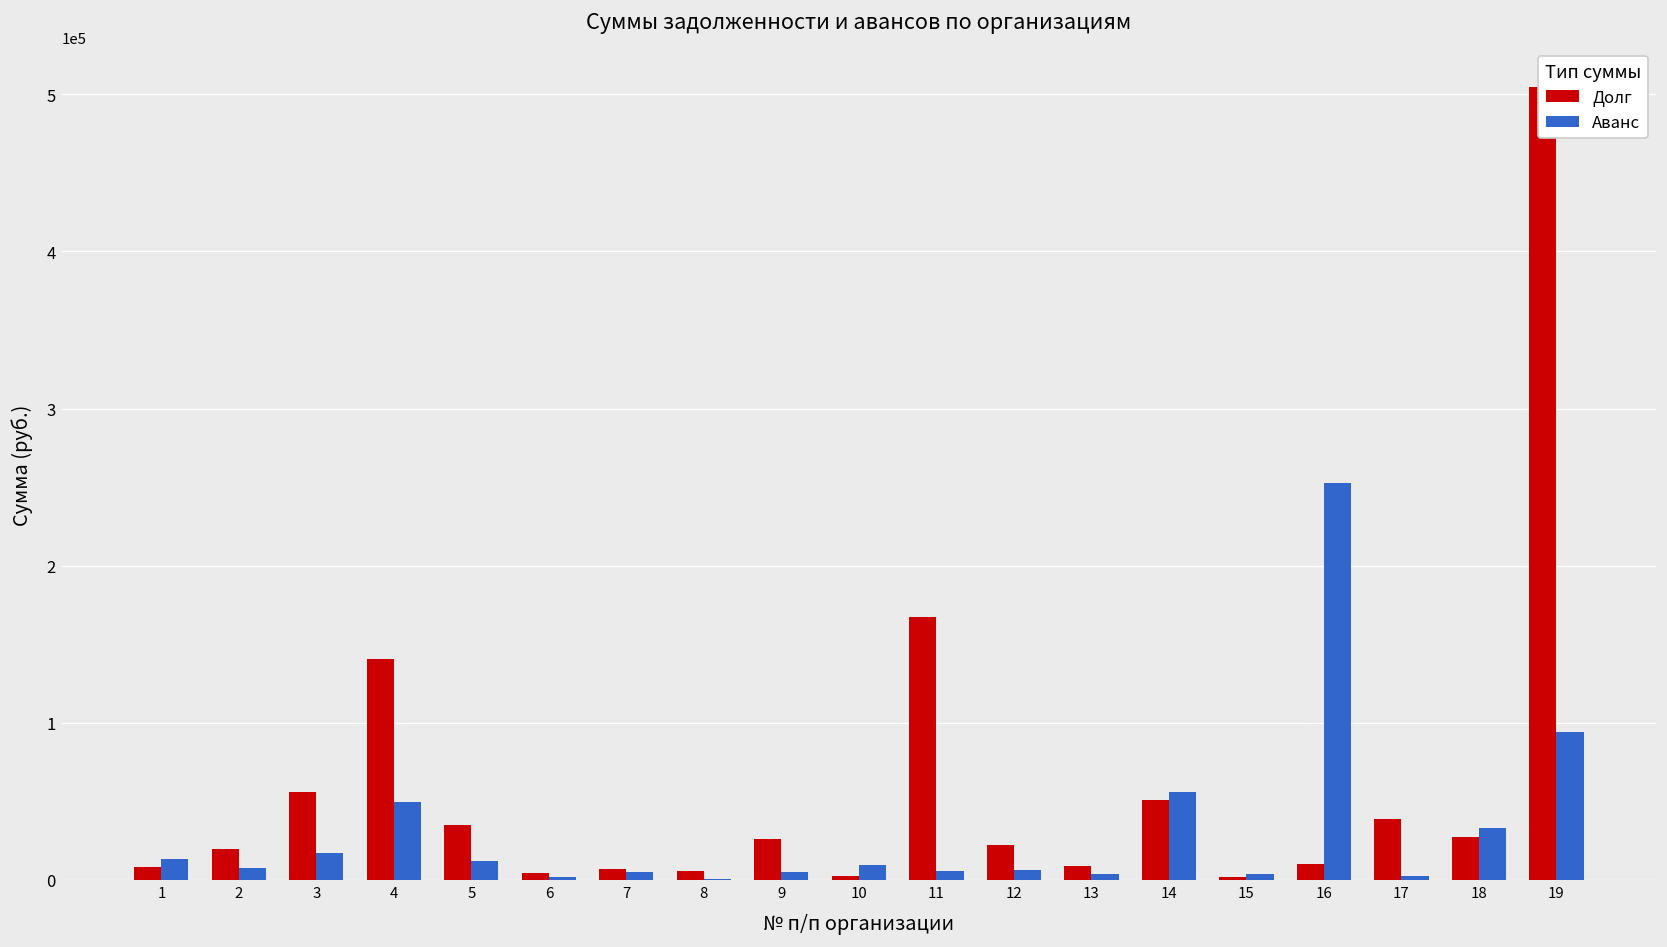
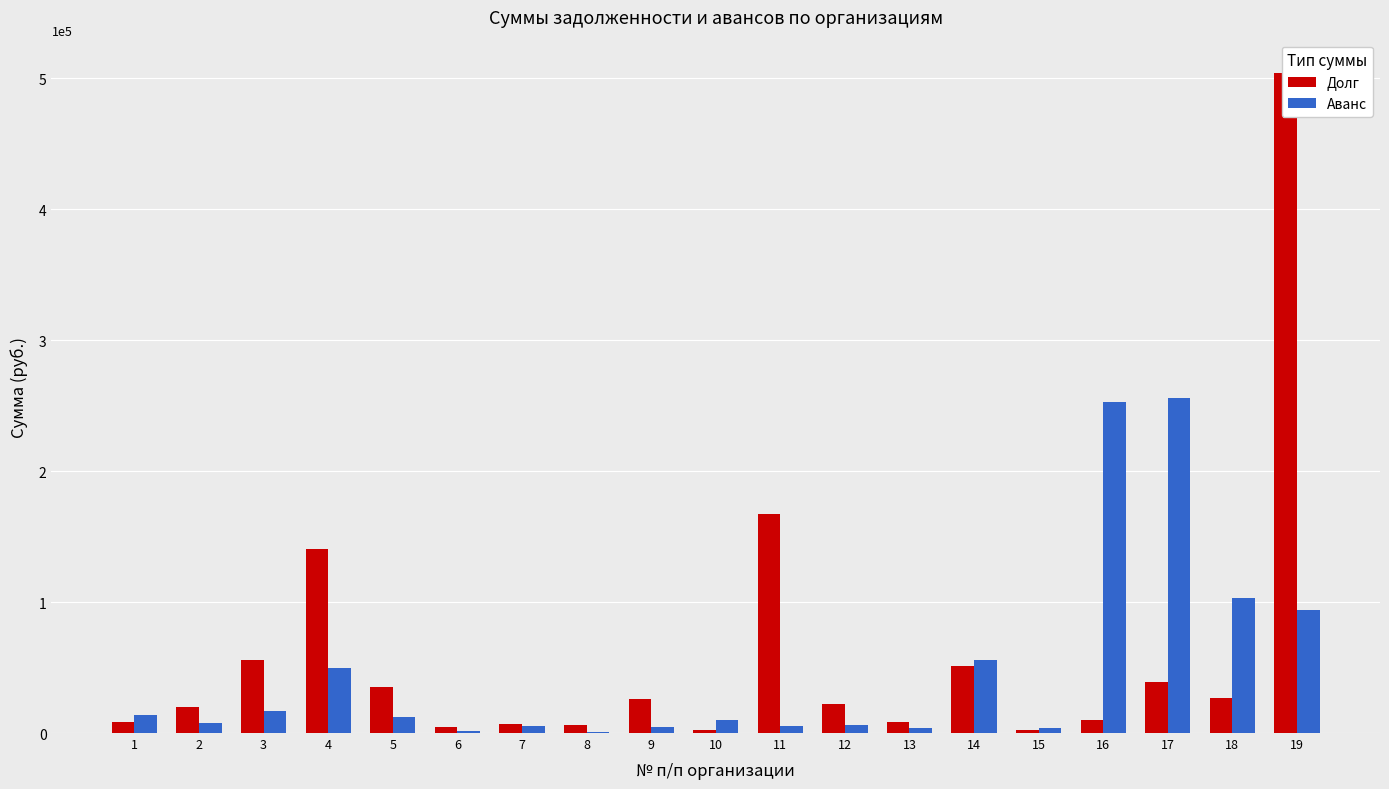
  {
    "Долг": {
      "1": 8000,
      "2": 20000,
      "3": 56000,
      "4": 141000,
      "5": 35000,
      "6": 4000,
      "7": 7000,
      "8": 6000,
      "9": 26000,
      "10": 2000,
      "11": 167000,
      "12": 22000,
      "13": 9000,
      "14": 51000,
      "15": 2000,
      "16": 10000,
      "17": 39000,
      "18": 27000
    },
    "Аванс": {
      "1": 13000,
      "2": 8000,
      "3": 17000,
      "4": 50000,
      "5": 12000,
      "7": 5000,
      "9": 5000,
      "10": 10000,
      "11": 6000,
      "12": 6000,
      "13": 3000,
      "14": 56000,
      "15": 4000,
      "16": 253000,
-     "17": 2000,
-     "18": 33000,
+     "17": 256000,
+     "18": 103000,
      "19": 94000
    }
  }
